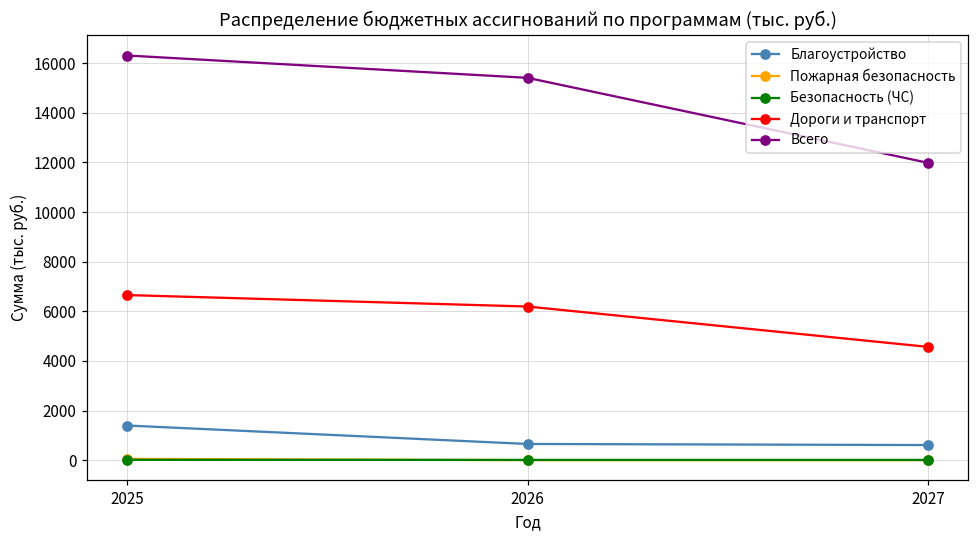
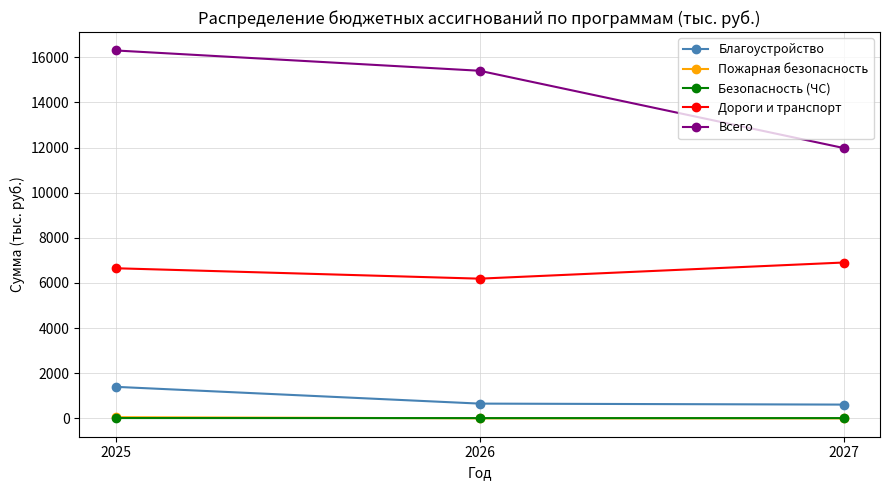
  {
    "Благоустройство": {
      "2025": 1400,
      "2026": 700,
      "2027": 600
    },
    "Дороги и транспорт": {
      "2025": 6700,
      "2026": 6200,
-     "2027": 4600
+     "2027": 6900
    },
    "Всего": {
      "2025": 16300,
      "2026": 15400,
      "2027": 12000
    }
  }
